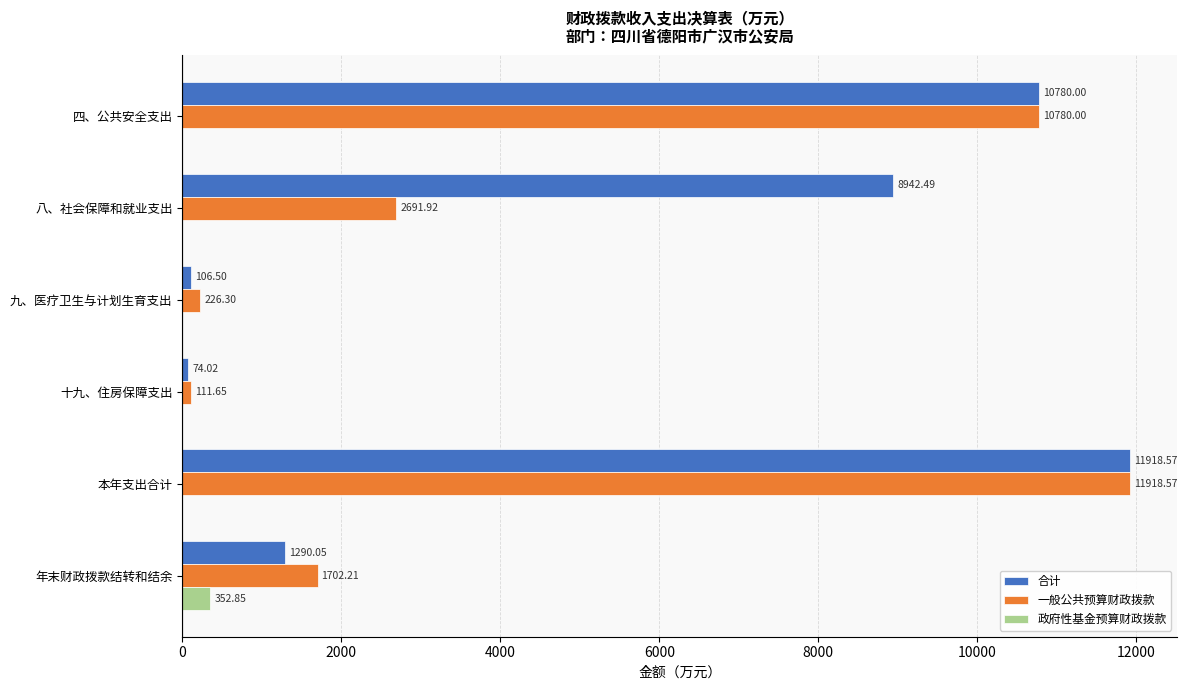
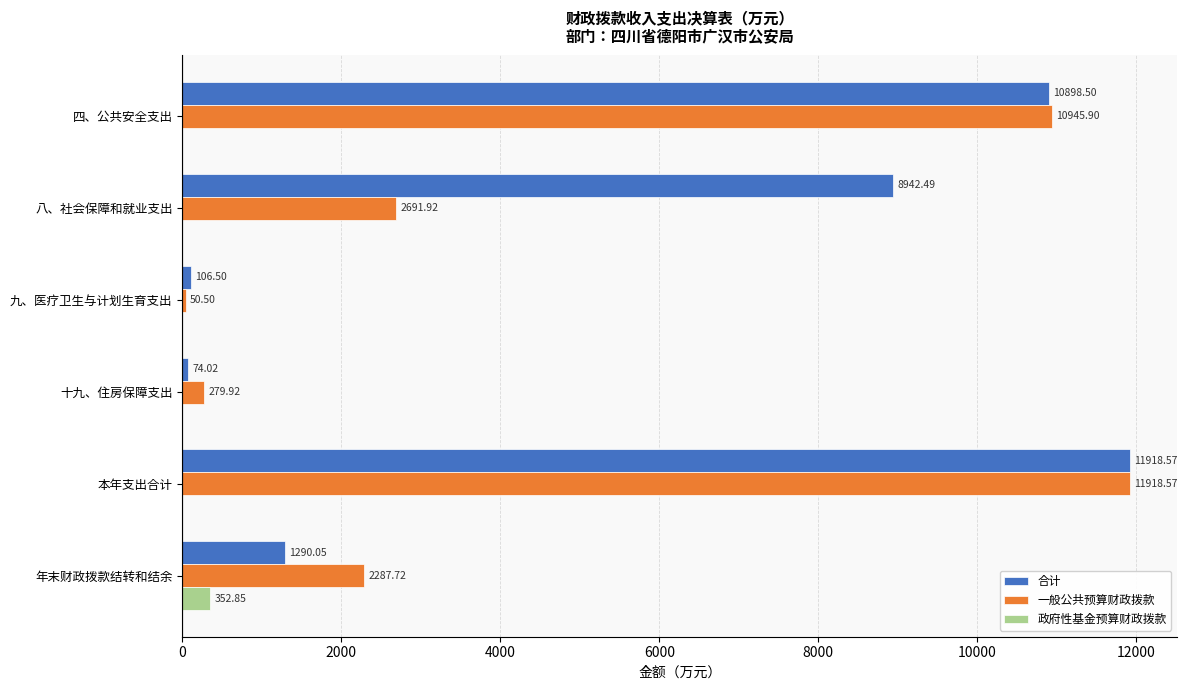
  {
    "合计": {
-     "四、公共安全支出": 10780.00,
+     "四、公共安全支出": 10898.50,
      "八、社会保障和就业支出": 8942.49,
      "九、医疗卫生与计划生育支出": 106.50,
      "十九、住房保障支出": 74.02,
      "本年支出合计": 11918.57,
      "年末财政拨款结转和结余": 1290.05
    },
    "一般公共预算财政拨款": {
-     "四、公共安全支出": 10780.00,
+     "四、公共安全支出": 10945.90,
      "八、社会保障和就业支出": 2691.92,
-     "九、医疗卫生与计划生育支出": 226.30,
-     "十九、住房保障支出": 111.65,
+     "九、医疗卫生与计划生育支出": 50.50,
+     "十九、住房保障支出": 279.92,
      "本年支出合计": 11918.57,
-     "年末财政拨款结转和结余": 1702.21
+     "年末财政拨款结转和结余": 2287.72
    },
    "政府性基金预算财政拨款": {
      "年末财政拨款结转和结余": 352.85
    }
  }
